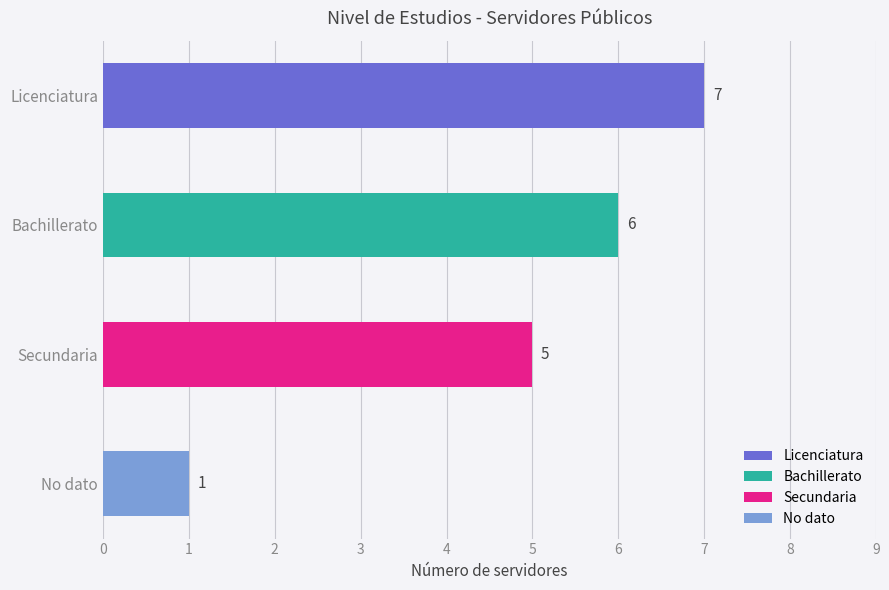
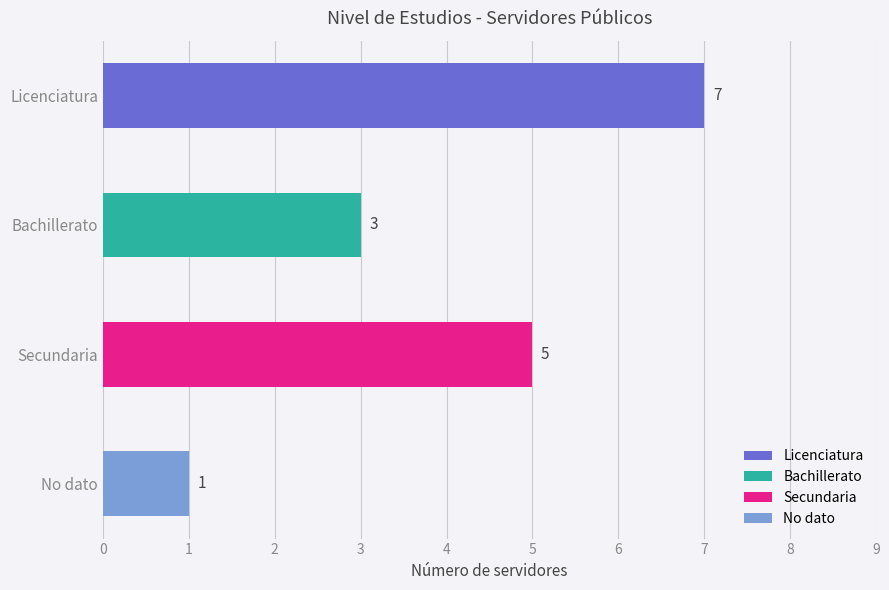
  {
    "Licenciatura": 7,
-   "Bachillerato": 6,
+   "Bachillerato": 3,
    "Secundaria": 5,
    "No dato": 1
  }
